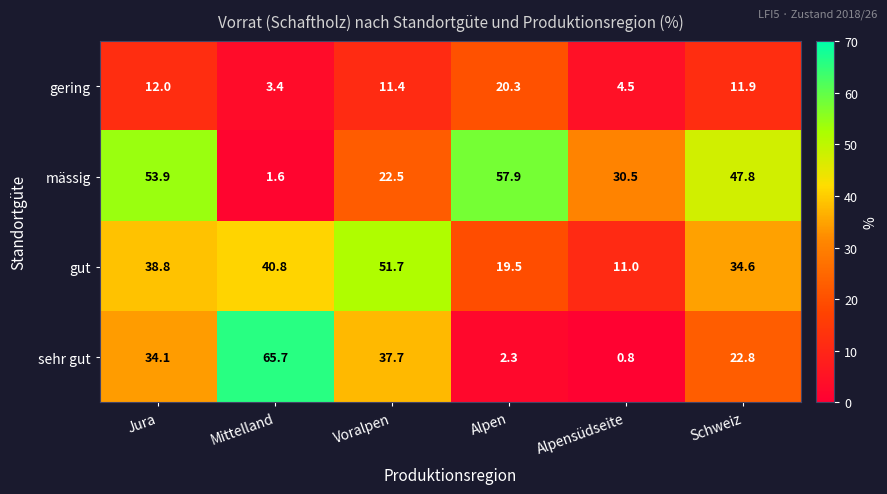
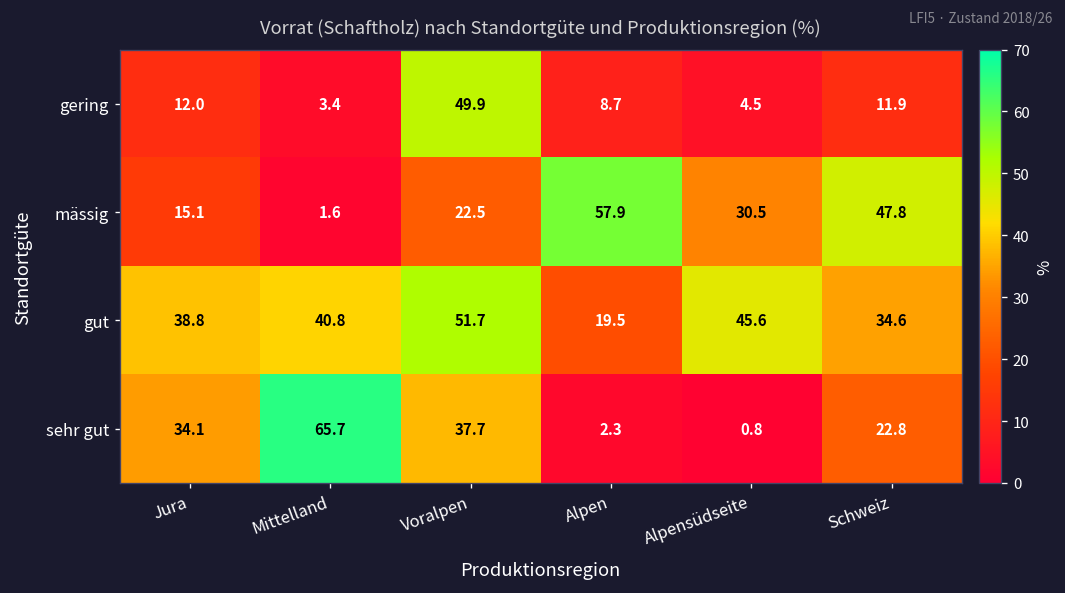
  {
    "gering": {
      "Jura": 12.0,
      "Mittelland": 3.4,
-     "Voralpen": 11.4,
-     "Alpen": 20.3,
+     "Voralpen": 49.9,
+     "Alpen": 8.7,
      "Alpensüdseite": 4.5,
      "Schweiz": 11.9
    },
    "mässig": {
-     "Jura": 53.9,
+     "Jura": 15.1,
      "Mittelland": 1.6,
      "Voralpen": 22.5,
      "Alpen": 57.9,
      "Alpensüdseite": 30.5,
      "Schweiz": 47.8
    },
    "gut": {
      "Jura": 38.8,
      "Mittelland": 40.8,
      "Voralpen": 51.7,
      "Alpen": 19.5,
-     "Alpensüdseite": 11.0,
+     "Alpensüdseite": 45.6,
      "Schweiz": 34.6
    },
    "sehr gut": {
      "Jura": 34.1,
      "Mittelland": 65.7,
      "Voralpen": 37.7,
      "Alpen": 2.3,
      "Alpensüdseite": 0.8,
      "Schweiz": 22.8
    }
  }
